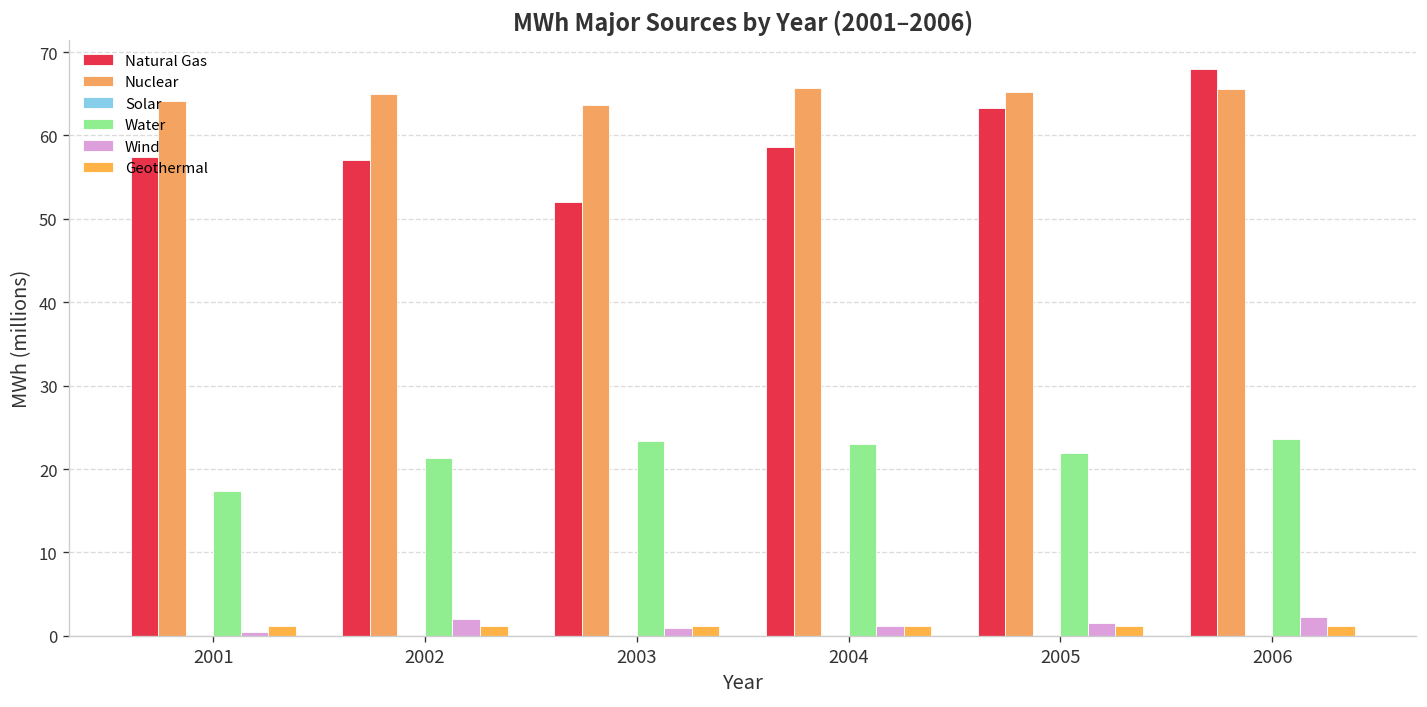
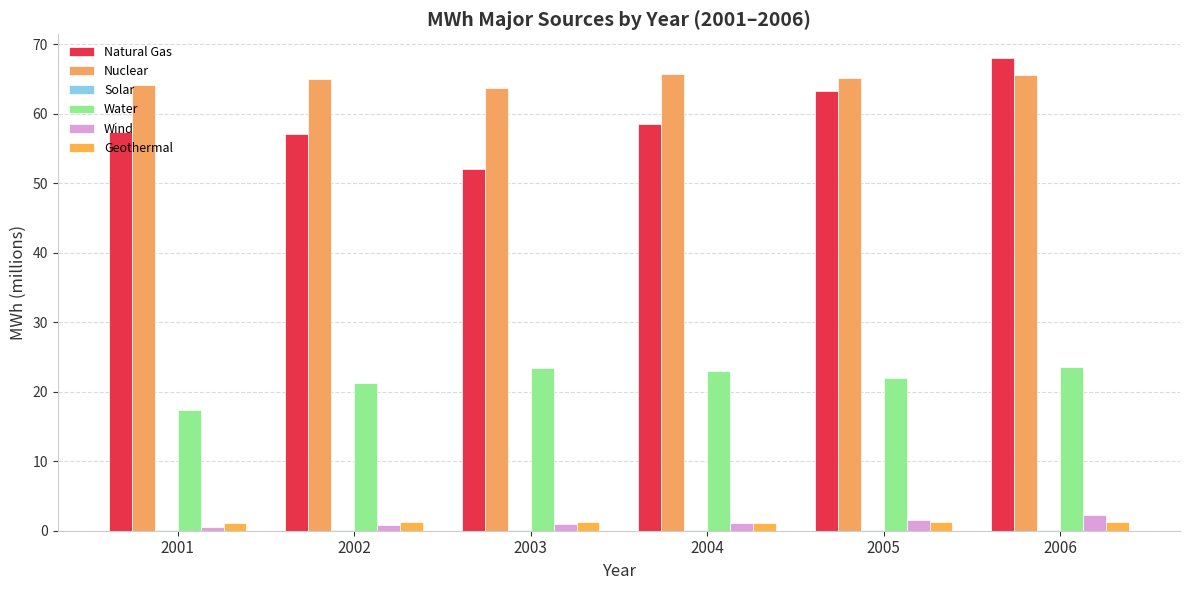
  {
    "Natural Gas": {
      "2001": 57,
      "2002": 57,
      "2003": 52,
      "2004": 59,
      "2005": 63,
      "2006": 68
    },
    "Water": {
      "2001": 17,
      "2002": 21,
      "2003": 23,
      "2004": 23,
      "2005": 22,
      "2006": 24
    },
    "Wind": {
      "2001": 0,
-     "2002": 2,
+     "2002": 1,
      "2003": 1,
      "2004": 1,
      "2005": 1,
      "2006": 2
    }
  }
